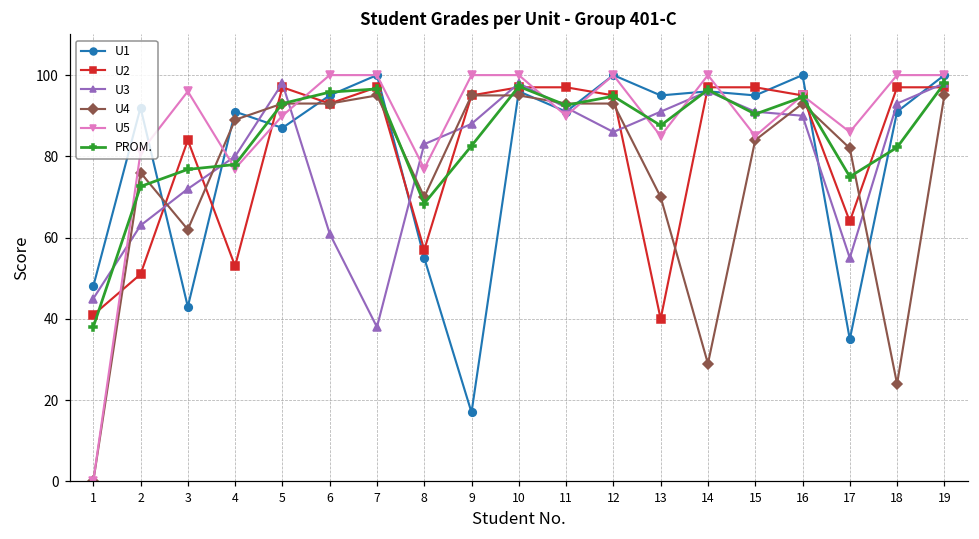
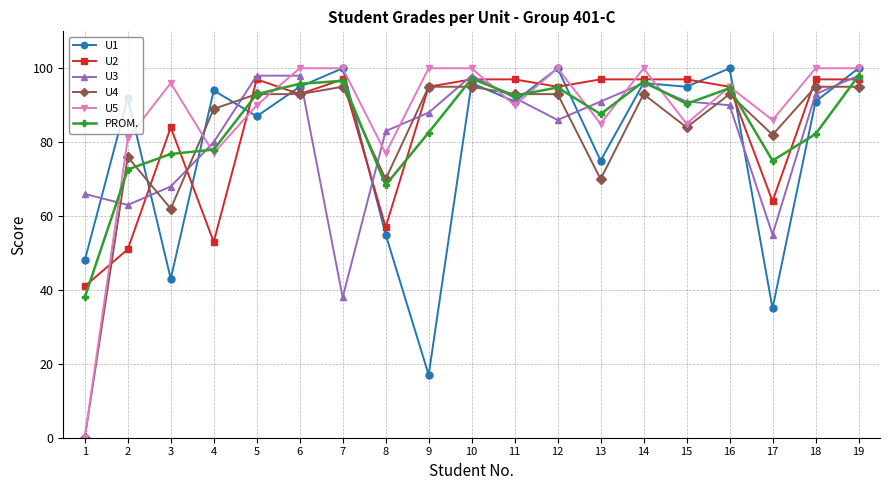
  {
    "U1": {
      "1": 48,
      "3": 43,
-     "4": 91,
+     "4": 94,
      "5": 87,
      "6": 95,
      "8": 55,
      "9": 17,
      "10": 96,
      "11": 91,
-     "13": 95,
+     "13": 75,
      "15": 95,
      "16": 100,
      "17": 35,
      "18": 91
    },
    "U2": {
      "1": 41,
      "2": 51,
      "3": 84,
      "4": 53,
      "5": 97,
      "8": 57,
      "11": 97,
-     "13": 40,
+     "13": 97,
      "15": 97,
      "17": 64,
      "18": 97,
      "19": 97
    },
    "U3": {
-     "1": 45,
+     "1": 66,
      "2": 63,
-     "3": 72,
+     "3": 68,
      "4": 80,
      "5": 98,
-     "6": 61,
+     "6": 98,
      "7": 38,
      "8": 83,
      "9": 88,
      "10": 98,
      "12": 86,
      "13": 91,
      "16": 90,
      "17": 55,
      "18": 93
    },
    "U4": {
      "2": 76,
      "3": 62,
      "4": 89,
      "7": 95,
      "8": 70,
      "10": 95,
      "12": 93,
      "13": 70,
-     "14": 29,
+     "14": 93,
      "15": 84,
      "16": 93,
      "17": 82,
-     "18": 24,
+     "18": 95,
      "19": 95
    },
    "U5": {
      "2": 81,
      "3": 96,
      "4": 77,
      "5": 90,
      "6": 100,
      "8": 77,
      "9": 100,
      "10": 100,
      "11": 90,
      "13": 85,
      "14": 100,
      "15": 85,
      "17": 86,
      "18": 100
    },
    "PROM.": {
      "1": 38,
      "2": 73,
      "3": 77,
      "4": 78,
      "6": 96,
      "8": 68,
      "9": 83,
      "13": 88,
      "17": 75,
      "18": 82
    }
  }
